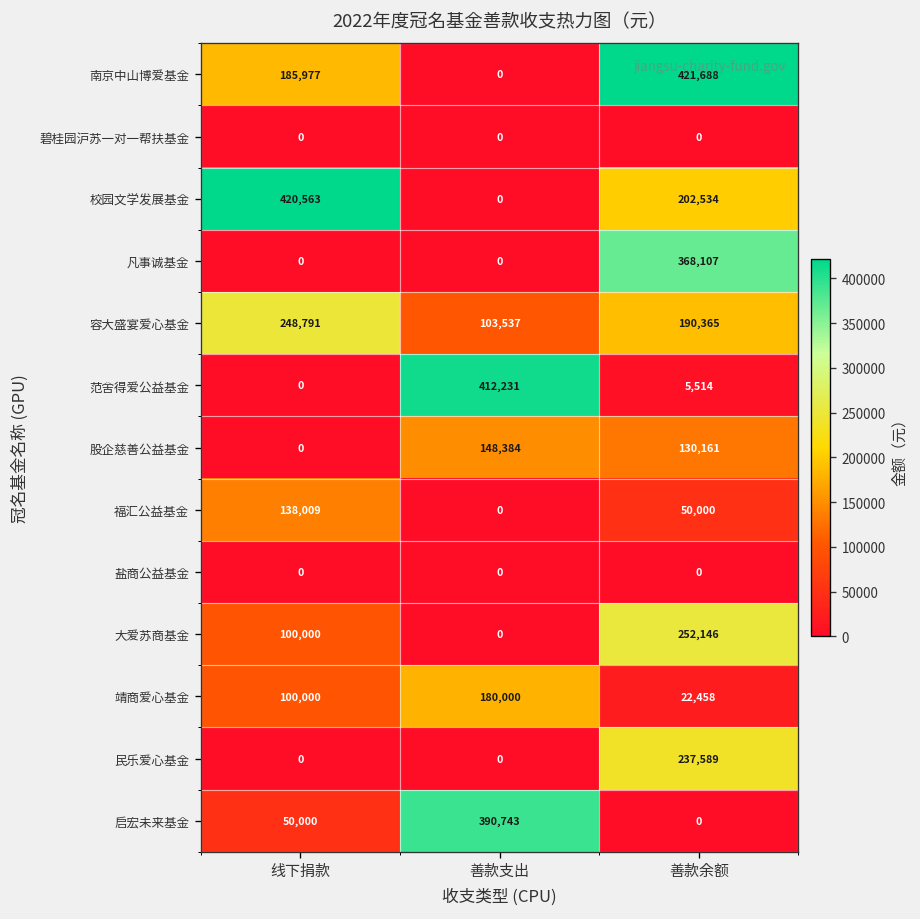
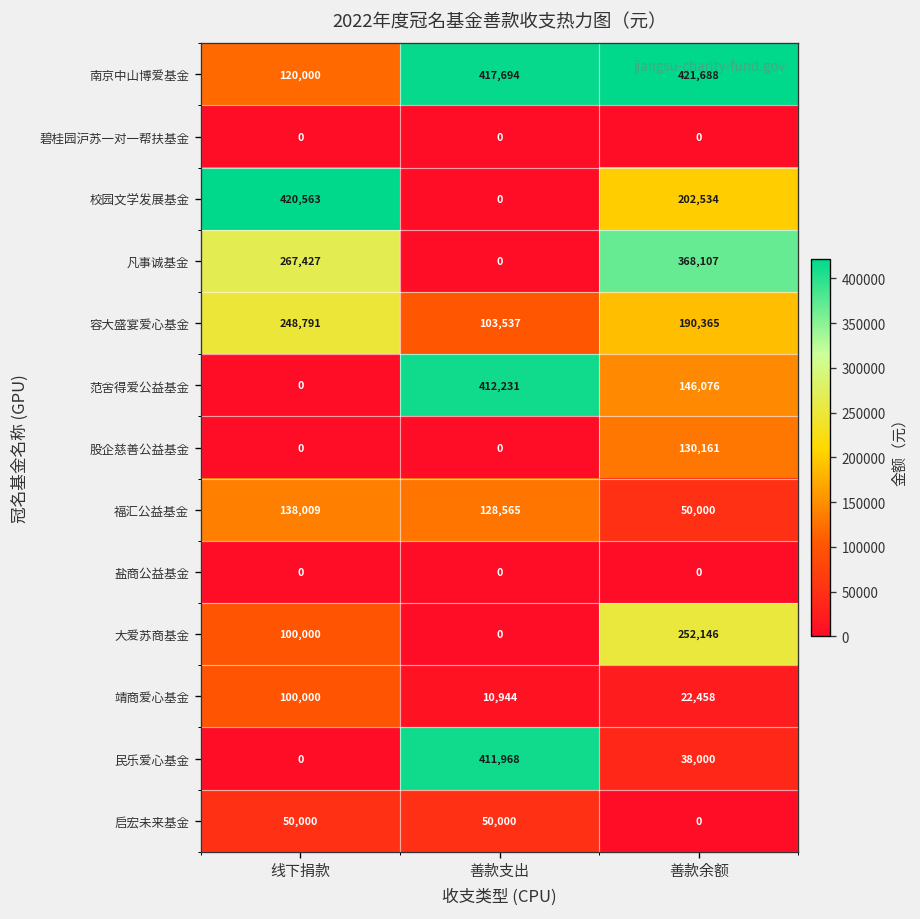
  {
    "南京中山博爱基金": {
-     "线下捐款": "185,977",
-     "善款支出": "0"
+     "线下捐款": "120,000",
+     "善款支出": "417,694"
    },
    "碧桂园沪苏一对一帮扶基金": {
      "线下捐款": "0",
      "善款支出": "0",
      "善款余额": "0"
    },
    "校园文学发展基金": {
      "线下捐款": "420,563",
      "善款支出": "0",
      "善款余额": "202,534"
    },
    "凡事诚基金": {
-     "线下捐款": "0",
+     "线下捐款": "267,427",
      "善款支出": "0",
      "善款余额": "368,107"
    },
    "容大盛宴爱心基金": {
      "线下捐款": "248,791",
      "善款支出": "103,537",
      "善款余额": "190,365"
    },
    "范舍得爱公益基金": {
      "线下捐款": "0",
      "善款支出": "412,231",
-     "善款余额": "5,514"
+     "善款余额": "146,076"
    },
    "股企慈善公益基金": {
      "线下捐款": "0",
-     "善款支出": "148,384",
+     "善款支出": "0",
      "善款余额": "130,161"
    },
    "福汇公益基金": {
      "线下捐款": "138,009",
-     "善款支出": "0",
+     "善款支出": "128,565",
      "善款余额": "50,000"
    },
    "盐商公益基金": {
      "线下捐款": "0",
      "善款支出": "0",
      "善款余额": "0"
    },
    "大爱苏商基金": {
      "线下捐款": "100,000",
      "善款支出": "0",
      "善款余额": "252,146"
    },
    "靖商爱心基金": {
      "线下捐款": "100,000",
-     "善款支出": "180,000",
+     "善款支出": "10,944",
      "善款余额": "22,458"
    },
    "民乐爱心基金": {
      "线下捐款": "0",
-     "善款支出": "0",
-     "善款余额": "237,589"
+     "善款支出": "411,968",
+     "善款余额": "38,000"
    },
    "启宏未来基金": {
      "线下捐款": "50,000",
-     "善款支出": "390,743",
+     "善款支出": "50,000",
      "善款余额": "0"
    }
  }
